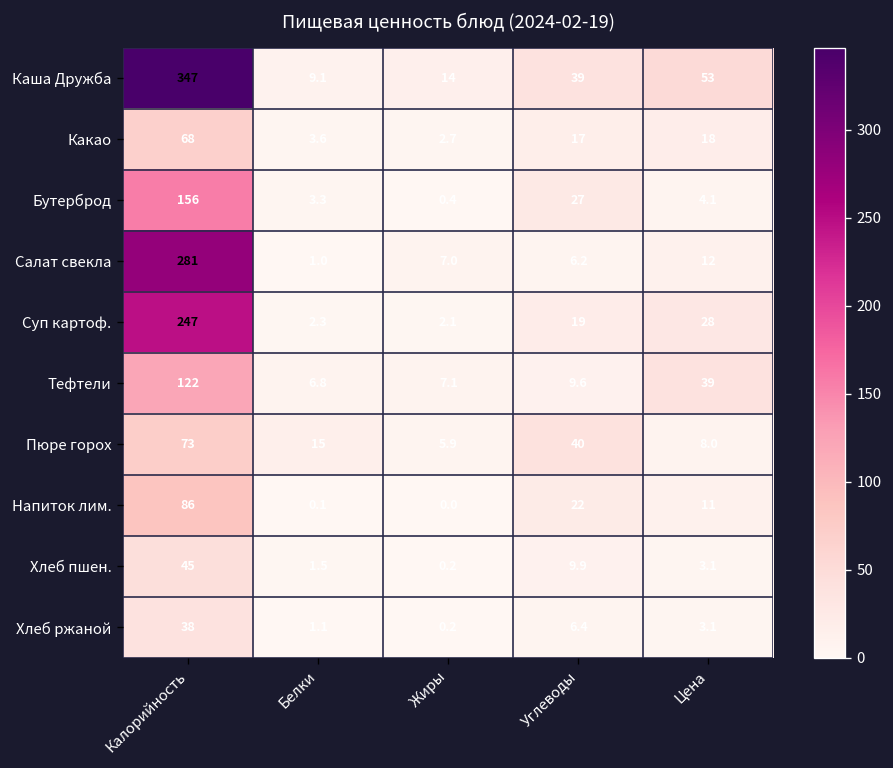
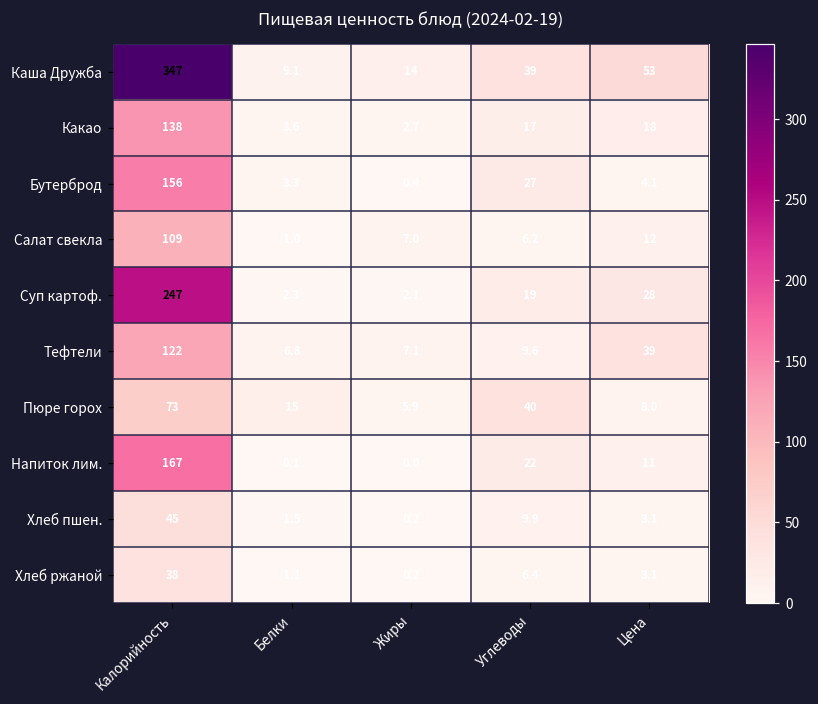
  {
    "Каша Дружба": {
      "Калорийность": 347
    },
    "Какао": {
-     "Калорийность": 68
+     "Калорийность": 138
    },
    "Бутерброд": {
      "Калорийность": 156
    },
    "Салат свекла": {
-     "Калорийность": 281
+     "Калорийность": 109
    },
    "Суп картоф.": {
      "Калорийность": 247
    },
    "Тефтели": {
      "Калорийность": 122
    },
    "Пюре горох": {
      "Калорийность": 73
    },
    "Напиток лим.": {
-     "Калорийность": 86
+     "Калорийность": 167
    }
  }
